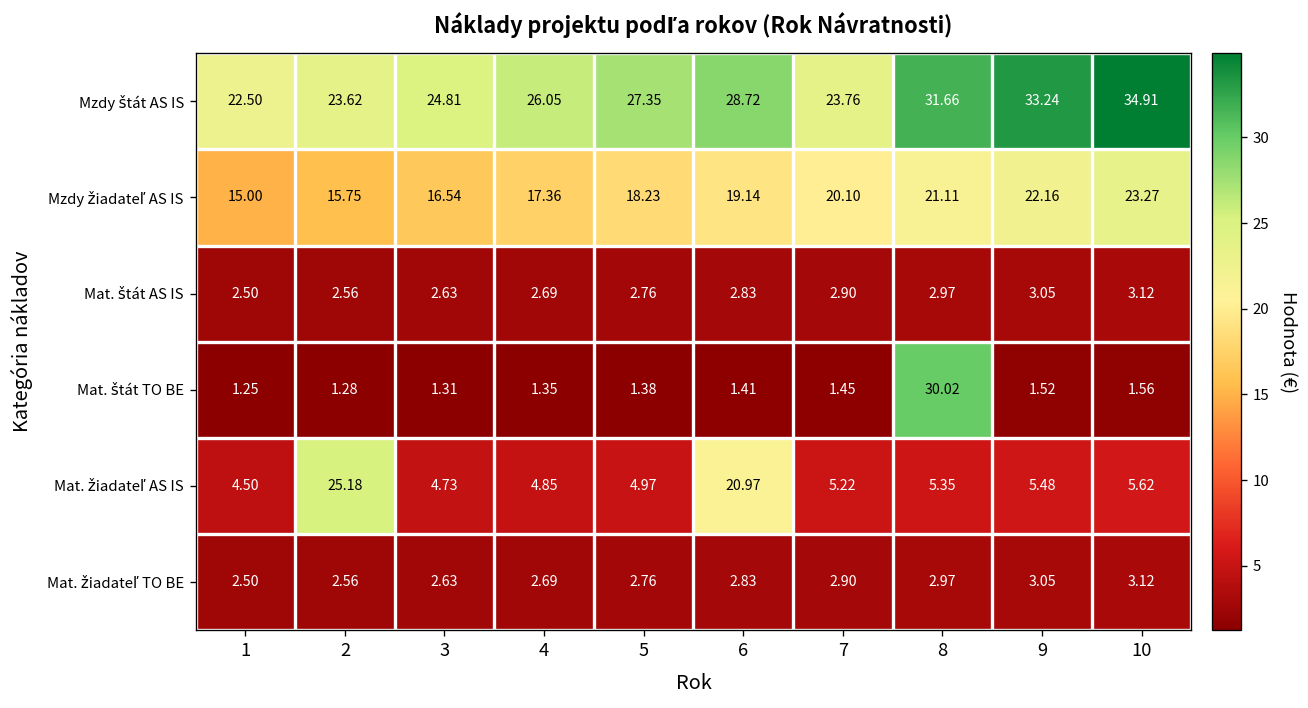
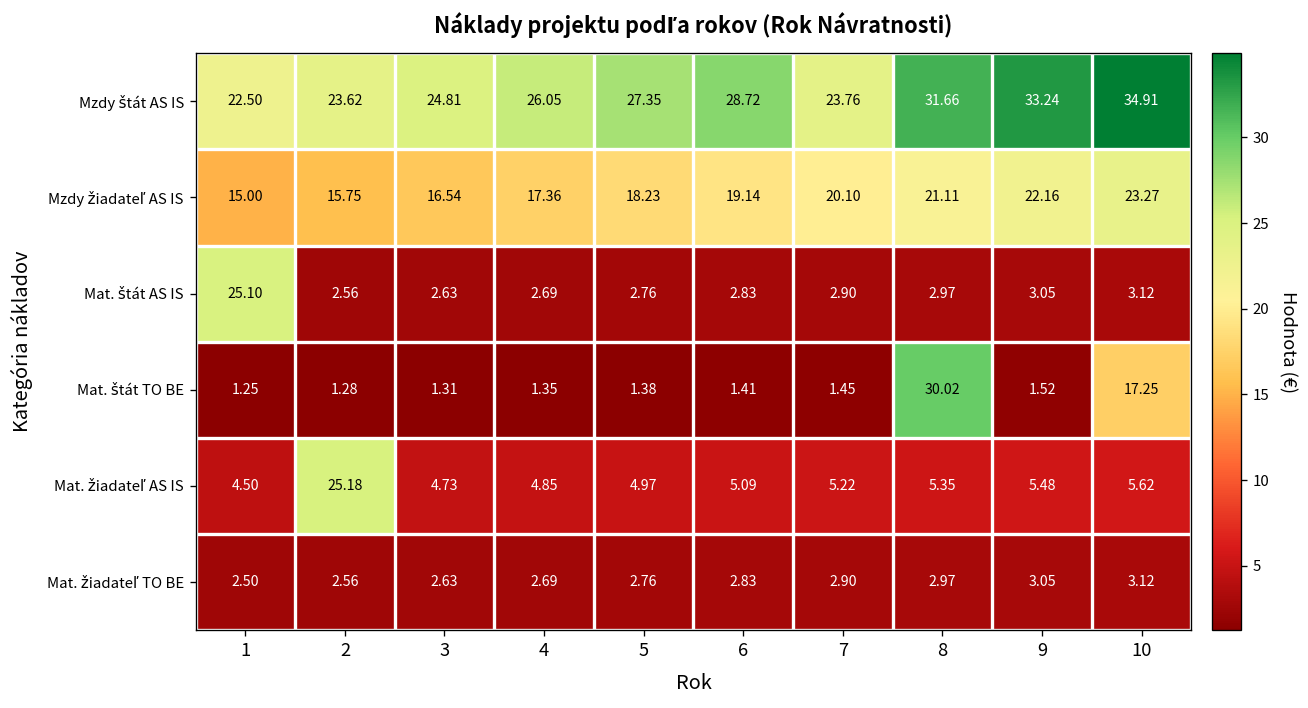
  {
    "Mzdy štát AS IS": {
      "1": 22.50,
      "2": 23.62,
      "3": 24.81,
      "4": 26.05,
      "5": 27.35,
      "6": 28.72,
      "7": 23.76,
      "8": 31.66,
      "9": 33.24,
      "10": 34.91
    },
    "Mzdy žiadateľ AS IS": {
      "1": 15.00,
      "2": 15.75,
      "3": 16.54,
      "4": 17.36,
      "5": 18.23,
      "6": 19.14,
      "7": 20.10,
      "8": 21.11,
      "9": 22.16,
      "10": 23.27
    },
    "Mat. štát AS IS": {
-     "1": 2.50,
+     "1": 25.10,
      "2": 2.56,
      "3": 2.63,
      "4": 2.69,
      "5": 2.76,
      "6": 2.83,
      "7": 2.90,
      "8": 2.97,
      "9": 3.05,
      "10": 3.12
    },
    "Mat. štát TO BE": {
      "1": 1.25,
      "2": 1.28,
      "3": 1.31,
      "4": 1.35,
      "5": 1.38,
      "6": 1.41,
      "7": 1.45,
      "8": 30.02,
      "9": 1.52,
-     "10": 1.56
+     "10": 17.25
    },
    "Mat. žiadateľ AS IS": {
      "1": 4.50,
      "2": 25.18,
      "3": 4.73,
      "4": 4.85,
      "5": 4.97,
-     "6": 20.97,
+     "6": 5.09,
      "7": 5.22,
      "8": 5.35,
      "9": 5.48,
      "10": 5.62
    },
    "Mat. žiadateľ TO BE": {
      "1": 2.50,
      "2": 2.56,
      "3": 2.63,
      "4": 2.69,
      "5": 2.76,
      "6": 2.83,
      "7": 2.90,
      "8": 2.97,
      "9": 3.05,
      "10": 3.12
    }
  }
